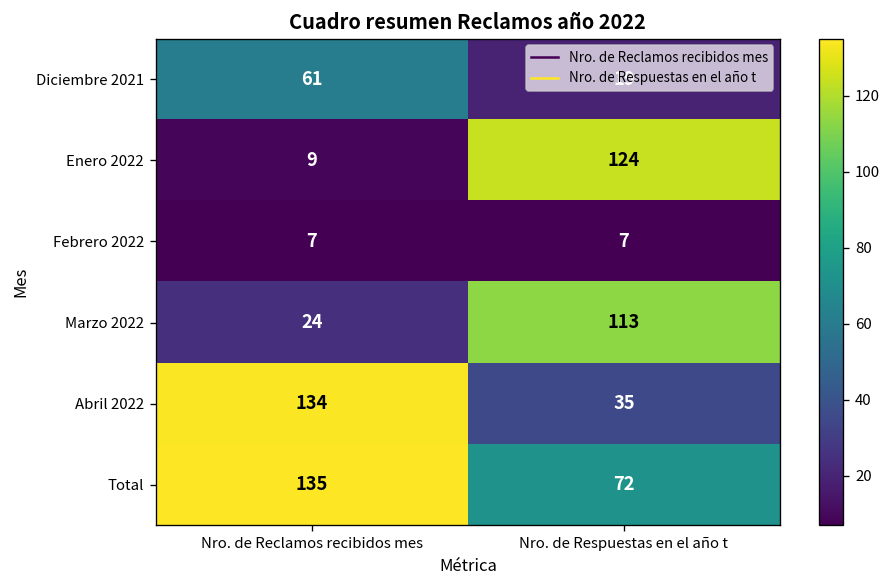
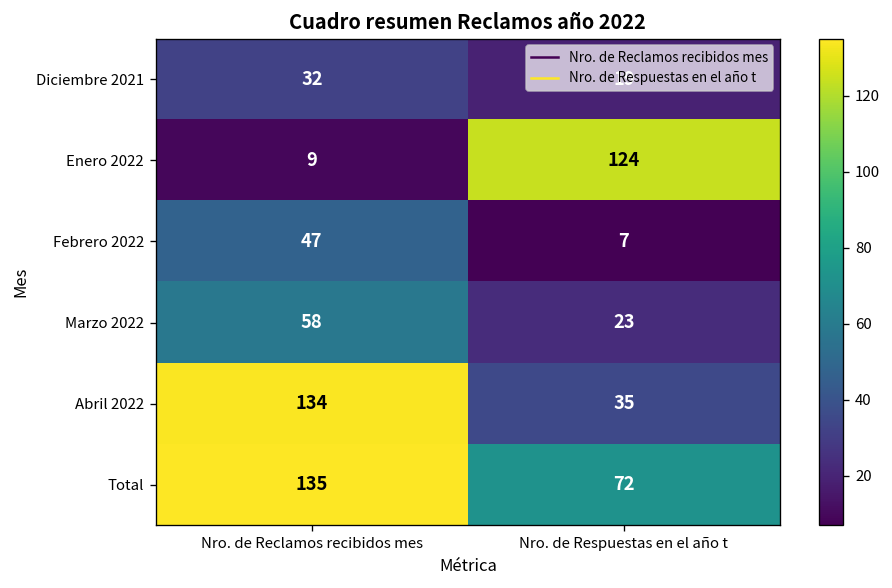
  {
    "Diciembre 2021": {
-     "Nro. de Reclamos recibidos mes": 61
+     "Nro. de Reclamos recibidos mes": 32
    },
    "Enero 2022": {
      "Nro. de Reclamos recibidos mes": 9,
      "Nro. de Respuestas en el año t": 124
    },
    "Febrero 2022": {
-     "Nro. de Reclamos recibidos mes": 7,
+     "Nro. de Reclamos recibidos mes": 47,
      "Nro. de Respuestas en el año t": 7
    },
    "Marzo 2022": {
-     "Nro. de Reclamos recibidos mes": 24,
-     "Nro. de Respuestas en el año t": 113
+     "Nro. de Reclamos recibidos mes": 58,
+     "Nro. de Respuestas en el año t": 23
    },
    "Abril 2022": {
      "Nro. de Reclamos recibidos mes": 134,
      "Nro. de Respuestas en el año t": 35
    },
    "Total": {
      "Nro. de Reclamos recibidos mes": 135,
      "Nro. de Respuestas en el año t": 72
    }
  }
